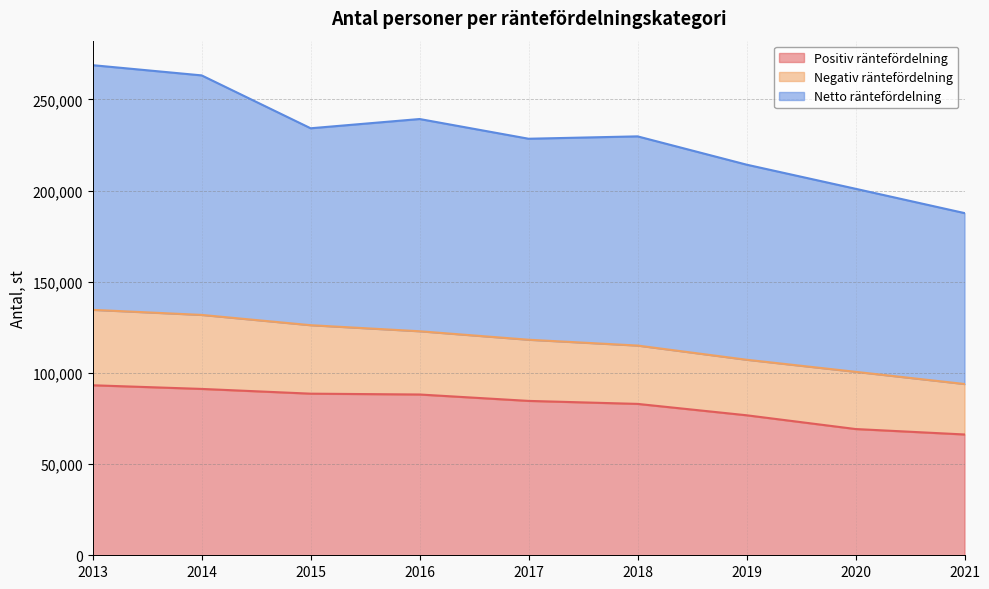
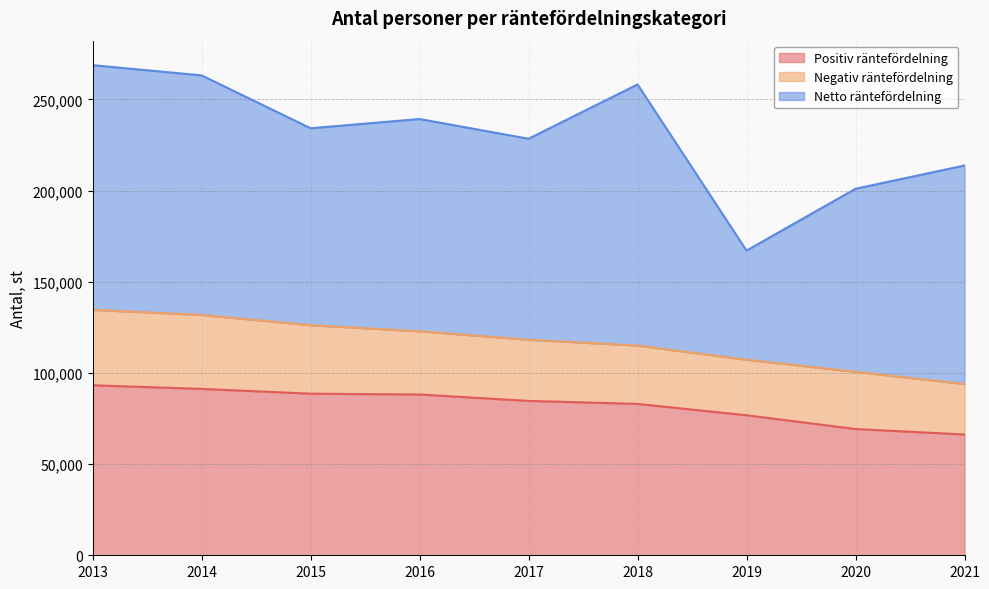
  {
    "Netto räntefördelning": {
      "2013": "134,000",
      "2014": "131,000",
      "2015": "108,000",
      "2016": "116,000",
      "2017": "110,000",
-     "2018": "115,000",
-     "2019": "107,000",
+     "2018": "143,000",
+     "2019": "60,000",
      "2020": "100,000",
-     "2021": "94,000"
+     "2021": "120,000"
    }
  }
